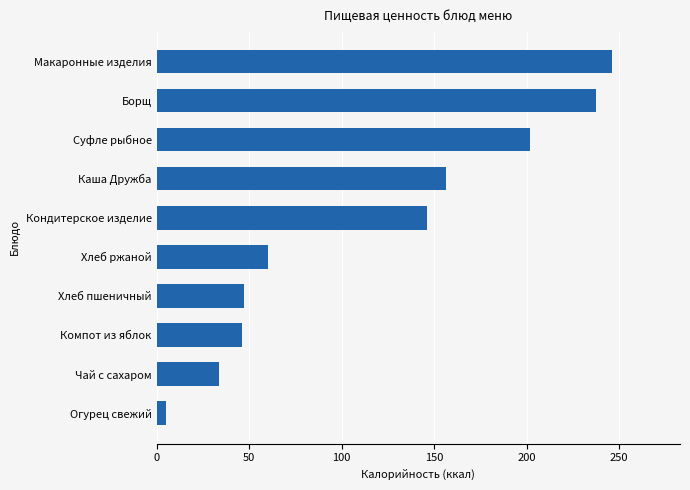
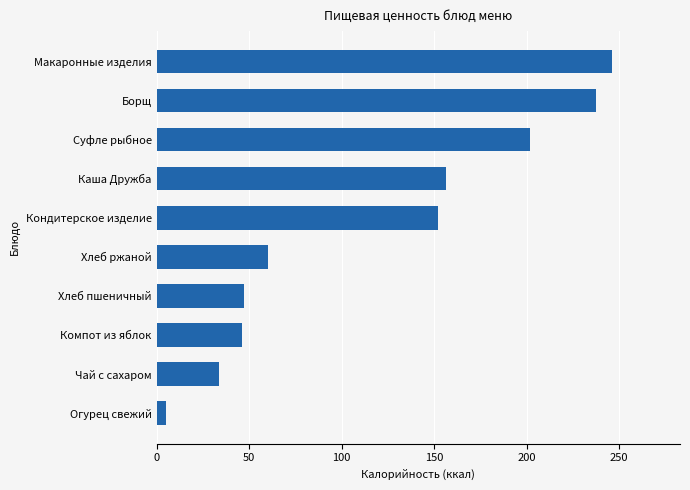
  {
    "Макаронные изделия": 246,
    "Борщ": 238,
    "Суфле рыбное": 202,
    "Каша Дружба": 156,
-   "Кондитерское изделие": 146,
+   "Кондитерское изделие": 152,
    "Хлеб ржаной": 60,
    "Хлеб пшеничный": 47,
    "Компот из яблок": 46,
    "Чай с сахаром": 34,
    "Огурец свежий": 5
  }
